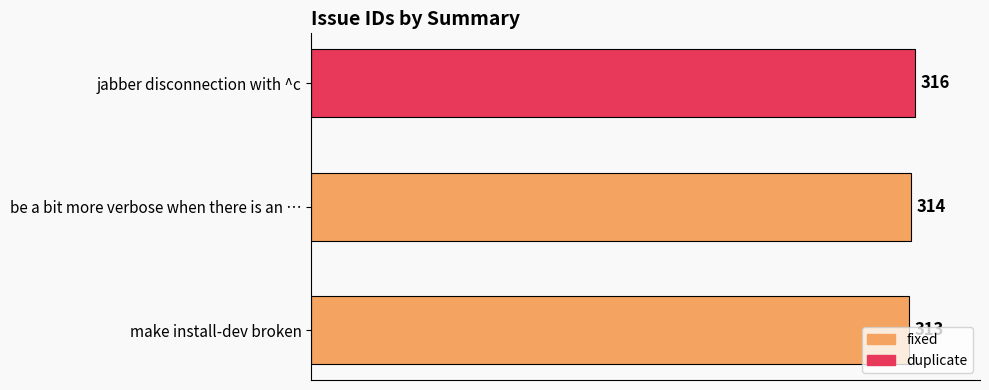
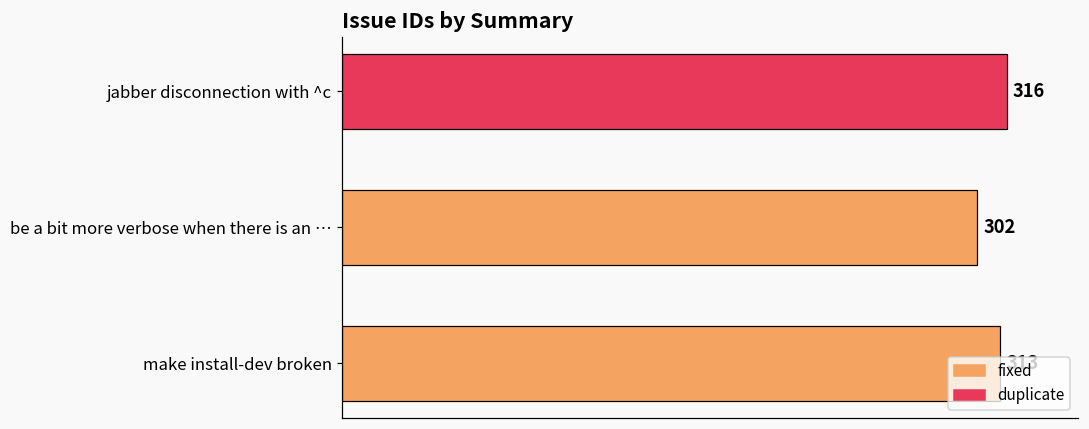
  {
    "jabber disconnection with ^c": 316,
-   "be a bit more verbose when there is an …": 314
+   "be a bit more verbose when there is an …": 302
  }
